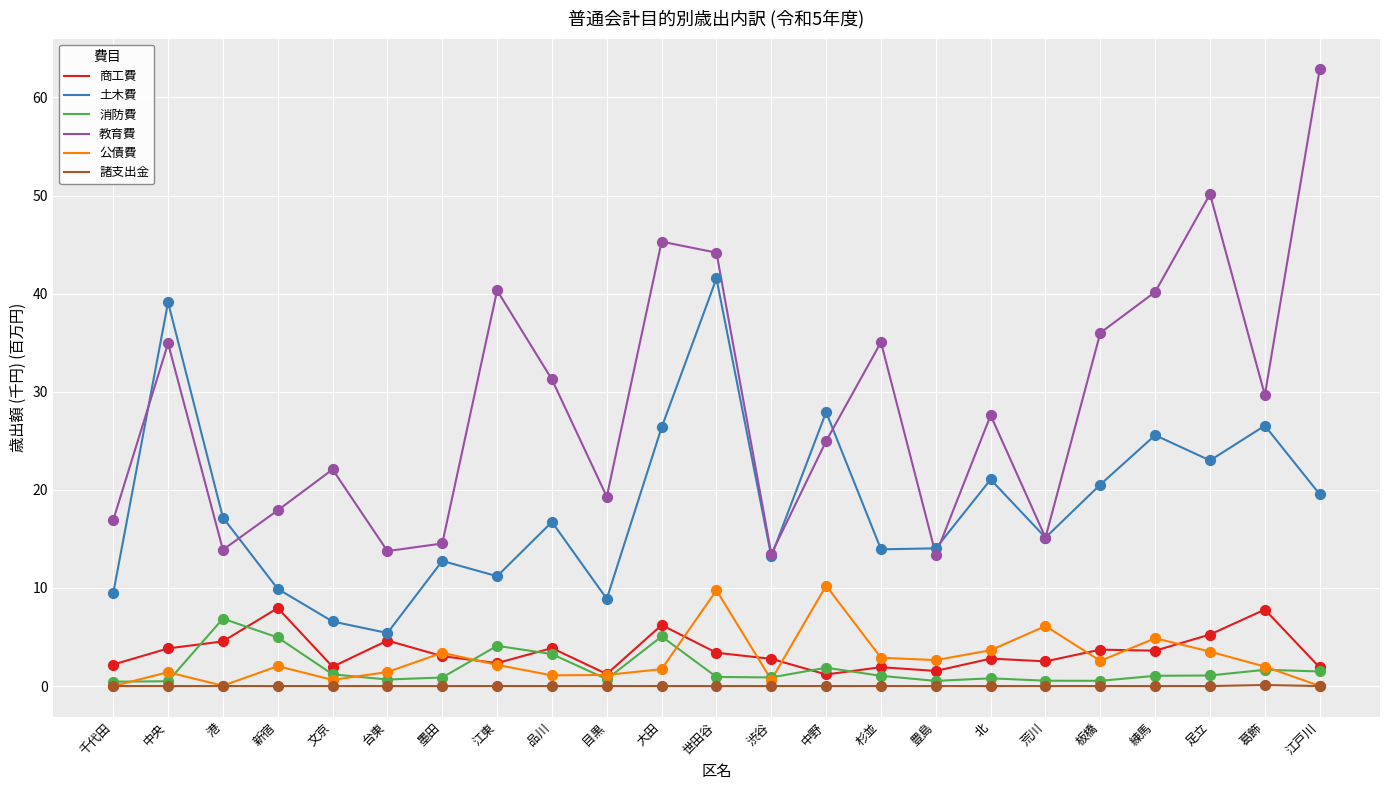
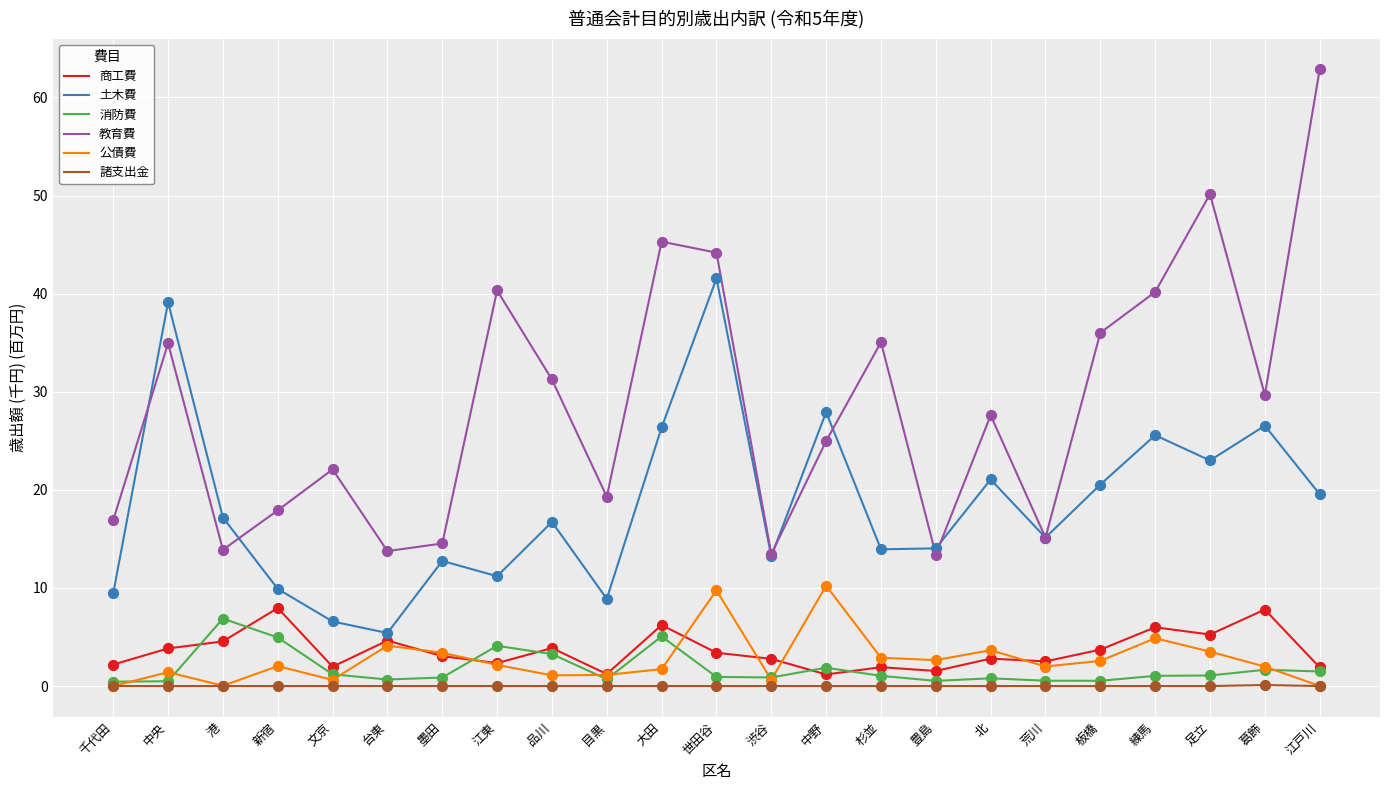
  {
    "商工費": {
      "千代田": 2,
      "中央": 4,
      "港": 5,
      "新宿": 8,
      "文京": 2,
      "台東": 5,
      "墨田": 3,
      "品川": 4,
      "大田": 6,
      "世田谷": 3,
      "渋谷": 3,
      "中野": 1,
      "杉並": 2,
      "豊島": 2,
      "北": 3,
      "荒川": 3,
      "板橋": 4,
-     "練馬": 4,
+     "練馬": 6,
      "足立": 5,
      "葛飾": 8,
      "江戸川": 2
    },
    "土木費": {
      "千代田": 9,
      "中央": 39,
      "港": 17,
      "新宿": 10,
      "文京": 7,
      "台東": 5,
      "墨田": 13,
      "江東": 11,
      "品川": 17,
      "目黒": 9,
      "大田": 26,
      "世田谷": 42,
      "中野": 28,
      "杉並": 14,
      "豊島": 14,
      "北": 21,
      "板橋": 21,
      "練馬": 26,
      "足立": 23,
      "葛飾": 27,
      "江戸川": 20
    },
    "消防費": {
      "千代田": 0,
      "中央": 0,
      "港": 7,
      "新宿": 5,
      "文京": 1,
      "台東": 1,
      "墨田": 1,
      "江東": 4,
      "品川": 3,
      "目黒": 1,
      "大田": 5,
      "世田谷": 1,
      "中野": 2,
      "杉並": 1,
      "豊島": 1,
      "北": 1,
      "荒川": 1,
      "板橋": 1,
      "練馬": 1,
      "足立": 1,
      "葛飾": 2,
      "江戸川": 1
    },
    "教育費": {
      "千代田": 17,
      "中央": 35,
      "港": 14,
      "新宿": 18,
      "文京": 22,
      "台東": 14,
      "墨田": 15,
      "江東": 40,
      "品川": 31,
      "目黒": 19,
      "大田": 45,
      "世田谷": 44,
      "中野": 25,
      "杉並": 35,
      "豊島": 13,
      "北": 28,
      "板橋": 36,
      "練馬": 40,
      "足立": 50,
      "葛飾": 30,
      "江戸川": 63
    },
    "公債費": {
      "中央": 1,
      "新宿": 2,
      "文京": 1,
-     "台東": 1,
+     "台東": 4,
      "墨田": 3,
      "品川": 1,
      "大田": 2,
      "世田谷": 10,
      "中野": 10,
      "杉並": 3,
      "豊島": 3,
      "北": 4,
-     "荒川": 6,
+     "荒川": 2,
      "板橋": 3,
      "練馬": 5,
      "足立": 4,
      "葛飾": 2
    },
    "諸支出金": {
      "中央": 0,
      "新宿": 0,
      "文京": 0,
      "台東": 0,
      "墨田": 0,
      "江東": 0,
      "品川": 0,
      "目黒": 0,
      "大田": 0,
      "世田谷": 0,
      "渋谷": 0,
      "中野": 0,
      "杉並": 0,
      "豊島": 0,
      "北": 0,
      "荒川": 0,
      "板橋": 0,
      "練馬": 0,
      "足立": 0,
      "葛飾": 0
    }
  }
